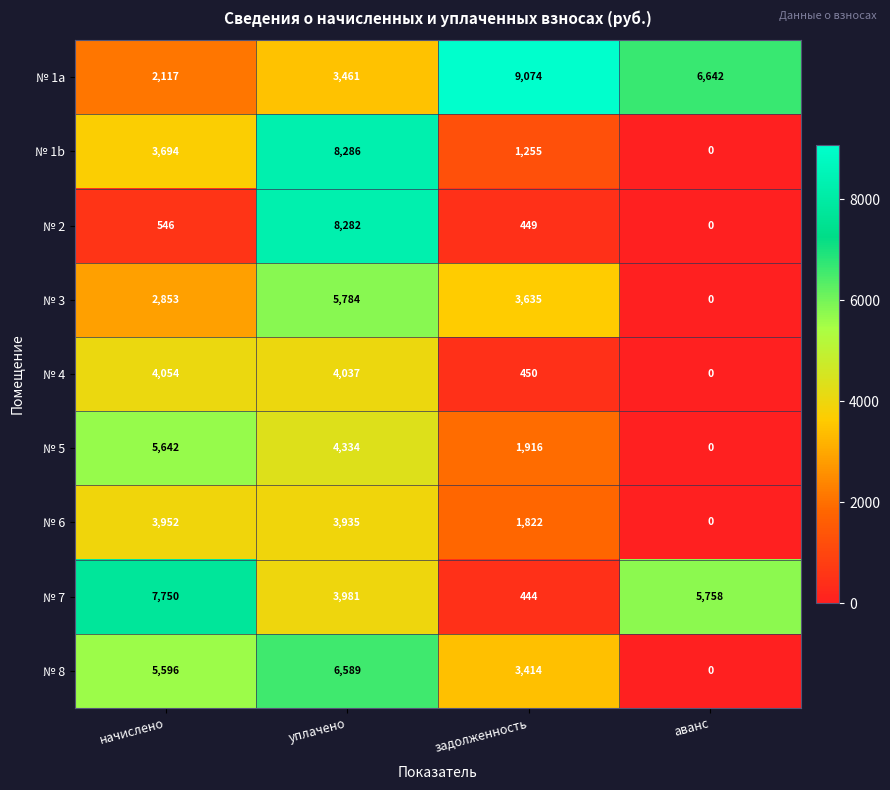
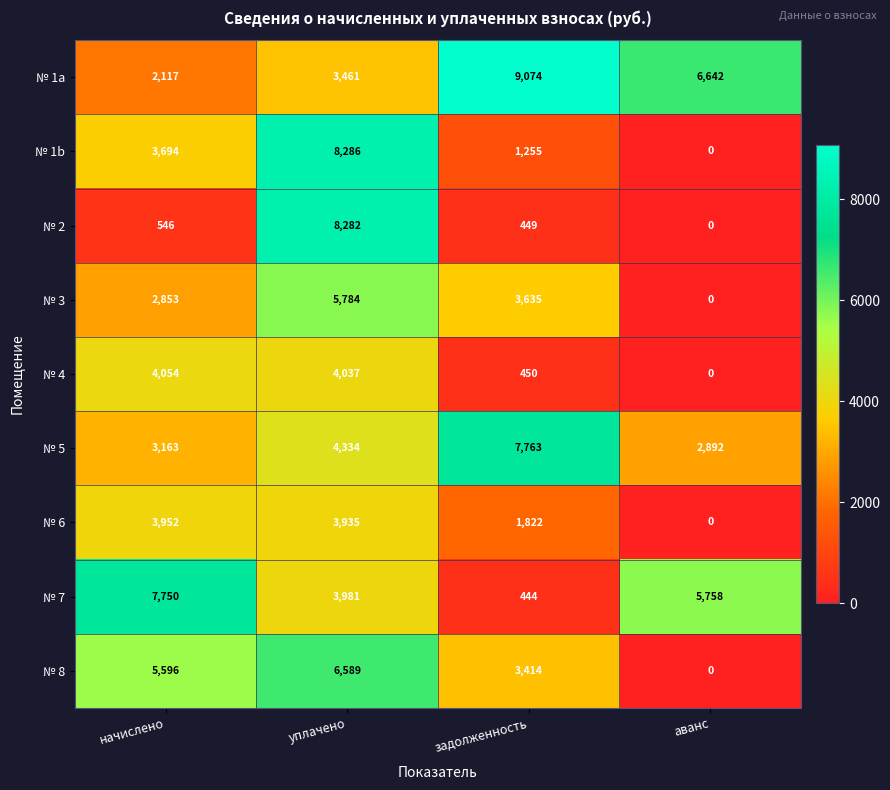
  {
    "№ 1a": {
      "начислено": "2,117",
      "уплачено": "3,461",
      "задолженность": "9,074",
      "аванс": "6,642"
    },
    "№ 1b": {
      "начислено": "3,694",
      "уплачено": "8,286",
      "задолженность": "1,255",
      "аванс": "0"
    },
    "№ 2": {
      "начислено": "546",
      "уплачено": "8,282",
      "задолженность": "449",
      "аванс": "0"
    },
    "№ 3": {
      "начислено": "2,853",
      "уплачено": "5,784",
      "задолженность": "3,635",
      "аванс": "0"
    },
    "№ 4": {
      "начислено": "4,054",
      "уплачено": "4,037",
      "задолженность": "450",
      "аванс": "0"
    },
    "№ 5": {
-     "начислено": "5,642",
+     "начислено": "3,163",
      "уплачено": "4,334",
-     "задолженность": "1,916",
-     "аванс": "0"
+     "задолженность": "7,763",
+     "аванс": "2,892"
    },
    "№ 6": {
      "начислено": "3,952",
      "уплачено": "3,935",
      "задолженность": "1,822",
      "аванс": "0"
    },
    "№ 7": {
      "начислено": "7,750",
      "уплачено": "3,981",
      "задолженность": "444",
      "аванс": "5,758"
    },
    "№ 8": {
      "начислено": "5,596",
      "уплачено": "6,589",
      "задолженность": "3,414",
      "аванс": "0"
    }
  }
